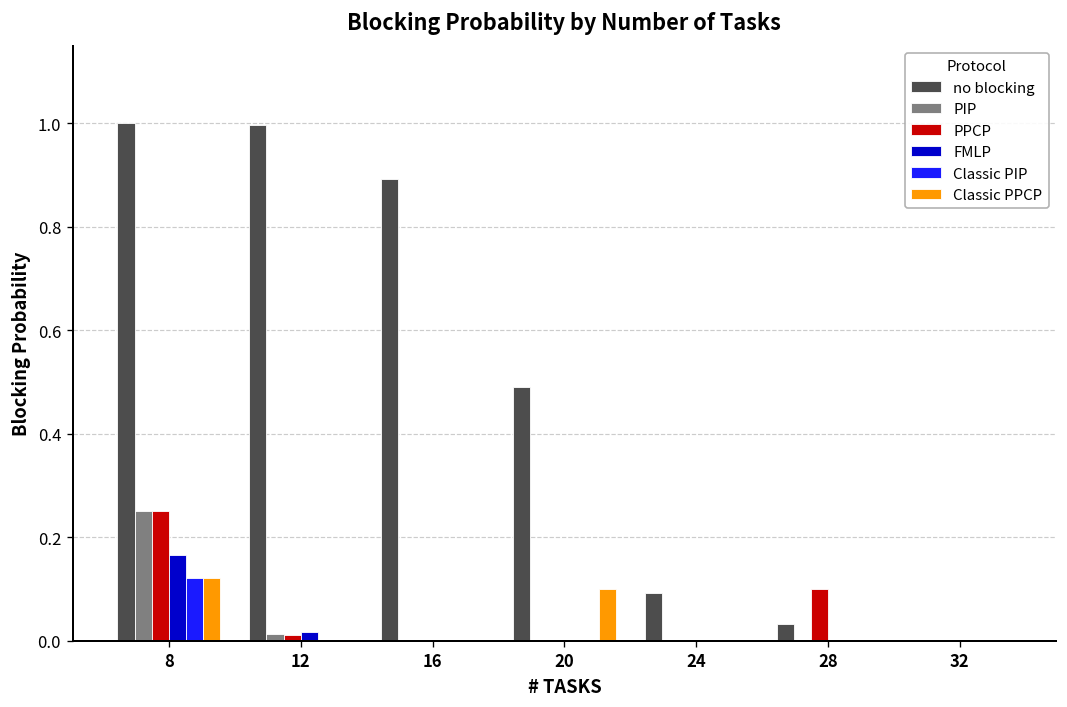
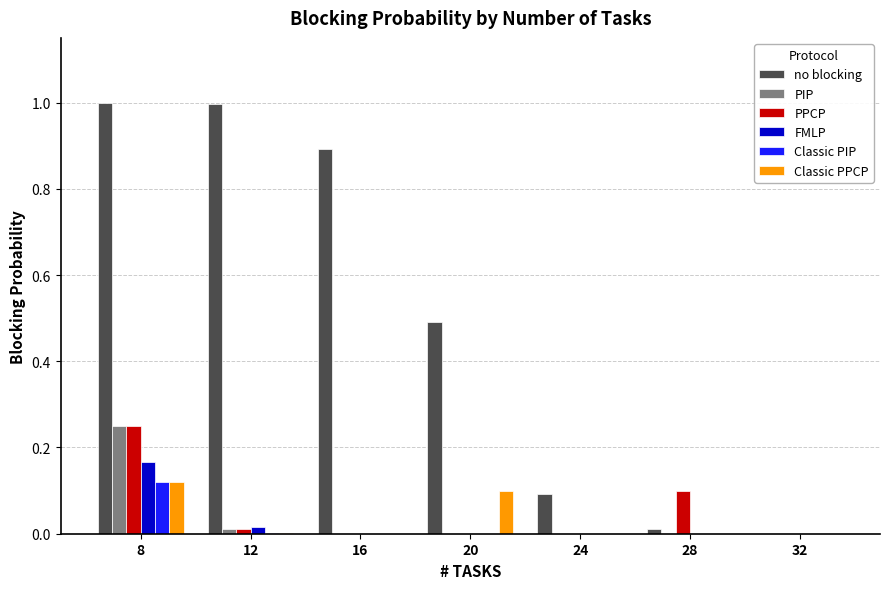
  {
    "no blocking": {
      "8": 1.00,
      "12": 1.00,
      "16": 0.89,
      "20": 0.49,
      "24": 0.09,
-     "28": 0.03,
+     "28": 0.01,
      "32": 0.00
    },
    "PIP": {
      "8": 0.25,
      "12": 0.01,
      "16": 0.00,
      "20": 0.00,
      "24": 0.00,
      "28": 0.00,
      "32": 0.00
    },
    "PPCP": {
      "8": 0.25,
      "12": 0.01,
      "16": 0.00,
      "20": 0.00,
      "24": 0.00,
      "28": 0.10,
      "32": 0.00
    },
    "FMLP": {
      "8": 0.17,
      "12": 0.02,
      "16": 0.00,
      "20": 0.00,
      "24": 0.00,
      "28": 0.00,
      "32": 0.00
    },
    "Classic PIP": {
      "8": 0.12,
      "16": 0.00,
      "20": 0.00,
      "24": 0.00,
      "28": 0.00,
      "32": 0.00
    },
    "Classic PPCP": {
      "8": 0.12,
      "16": 0.00,
      "20": 0.10,
      "24": 0.00,
      "28": 0.00,
      "32": 0.00
    }
  }
